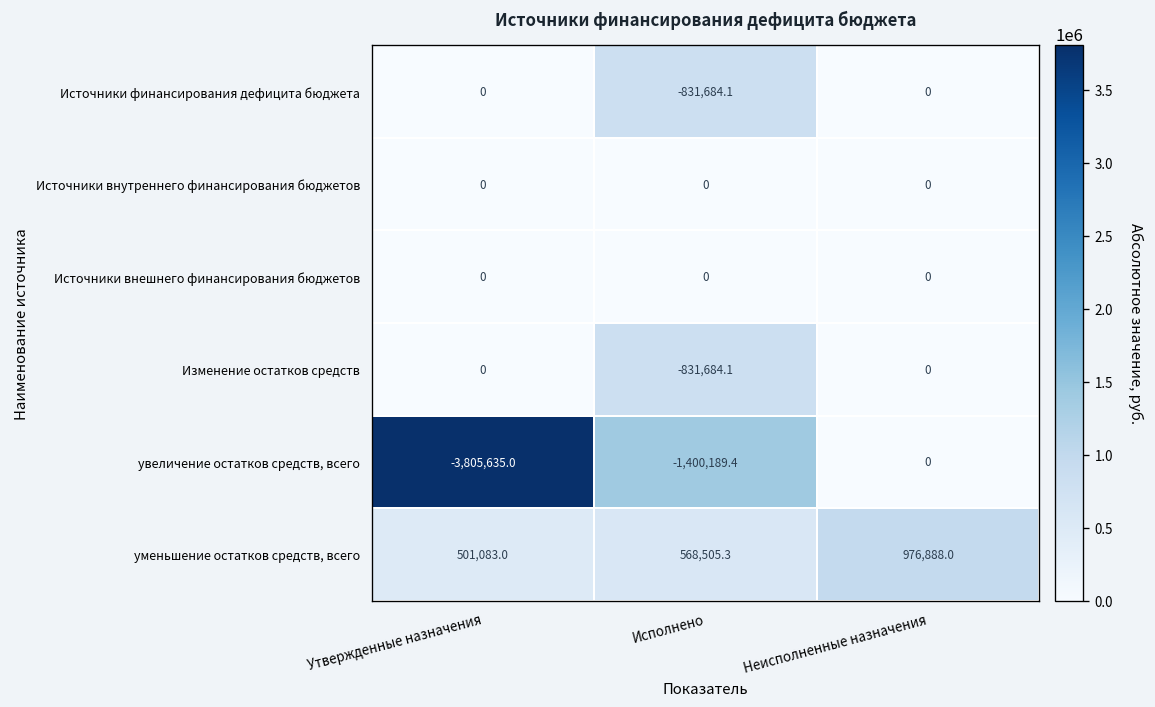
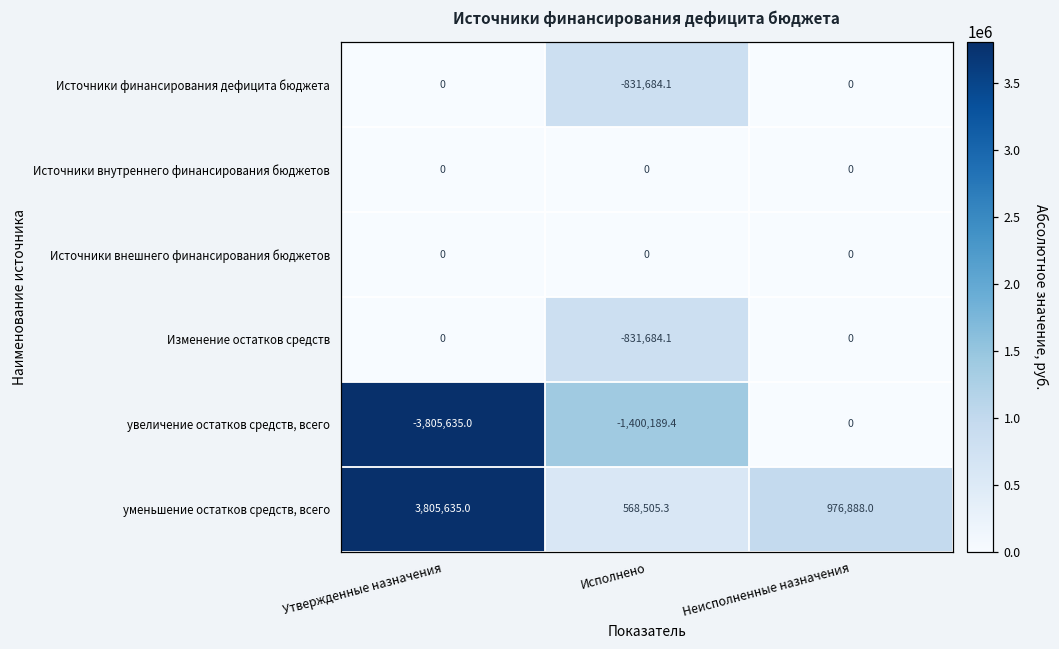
  {
    "Источники финансирования дефицита бюджета": {
      "Утвержденные назначения": "0",
      "Исполнено": "-831,684.1",
      "Неисполненные назначения": "0"
    },
    "Источники внутреннего финансирования бюджетов": {
      "Утвержденные назначения": "0",
      "Исполнено": "0",
      "Неисполненные назначения": "0"
    },
    "Источники внешнего финансирования бюджетов": {
      "Утвержденные назначения": "0",
      "Исполнено": "0",
      "Неисполненные назначения": "0"
    },
    "Изменение остатков средств": {
      "Утвержденные назначения": "0",
      "Исполнено": "-831,684.1",
      "Неисполненные назначения": "0"
    },
    "увеличение остатков средств, всего": {
      "Утвержденные назначения": "-3,805,635.0",
      "Исполнено": "-1,400,189.4",
      "Неисполненные назначения": "0"
    },
    "уменьшение остатков средств, всего": {
-     "Утвержденные назначения": "501,083.0",
+     "Утвержденные назначения": "3,805,635.0",
      "Исполнено": "568,505.3",
      "Неисполненные назначения": "976,888.0"
    }
  }
